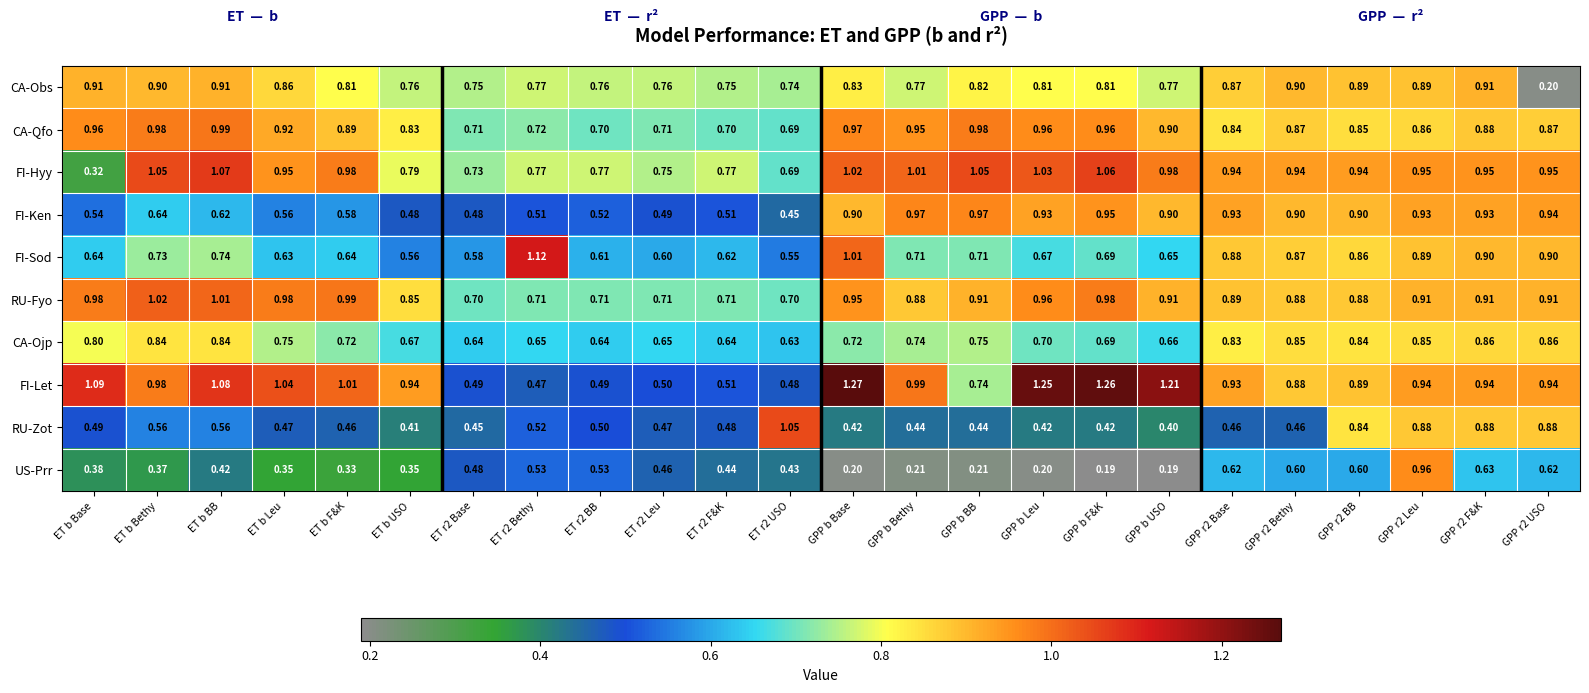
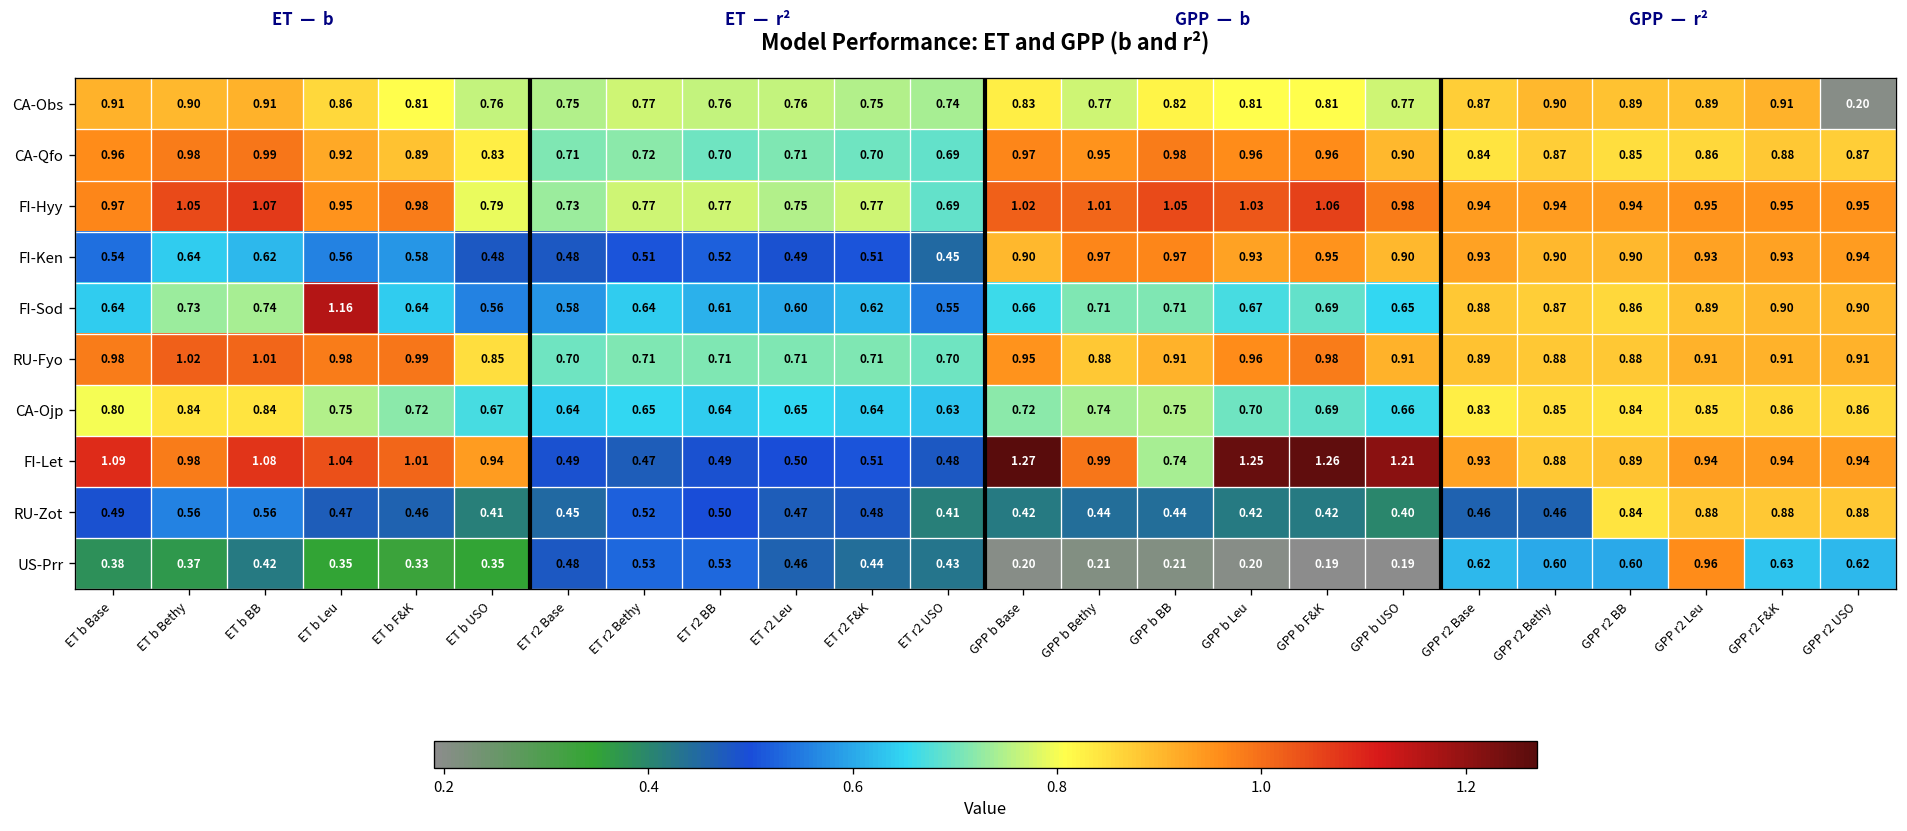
  {
    "FI-Hyy": {
-     "ET b Base": 0.32,
+     "ET b Base": 0.97,
      "ET b Bethy": 1.05,
      "ET b BB": 1.07,
      "ET b Leu": 0.95,
      "ET b F&K": 0.98,
      "ET b USO": 0.79,
      "ET r2 Base": 0.73,
      "ET r2 Bethy": 0.77,
      "ET r2 BB": 0.77,
      "ET r2 Leu": 0.75,
      "ET r2 F&K": 0.77,
      "ET r2 USO": 0.69,
      "GPP b Base": 1.02,
      "GPP b Bethy": 1.01,
      "GPP b BB": 1.05,
      "GPP b Leu": 1.03,
      "GPP b F&K": 1.06,
      "GPP b USO": 0.98,
      "GPP r2 Base": 0.94,
      "GPP r2 Bethy": 0.94,
      "GPP r2 BB": 0.94,
      "GPP r2 Leu": 0.95,
      "GPP r2 F&K": 0.95,
      "GPP r2 USO": 0.95
    },
    "FI-Sod": {
      "ET b Base": 0.64,
      "ET b Bethy": 0.73,
      "ET b BB": 0.74,
-     "ET b Leu": 0.63,
+     "ET b Leu": 1.16,
      "ET b F&K": 0.64,
      "ET b USO": 0.56,
      "ET r2 Base": 0.58,
-     "ET r2 Bethy": 1.12,
+     "ET r2 Bethy": 0.64,
      "ET r2 BB": 0.61,
      "ET r2 Leu": 0.60,
      "ET r2 F&K": 0.62,
      "ET r2 USO": 0.55,
-     "GPP b Base": 1.01,
+     "GPP b Base": 0.66,
      "GPP b Bethy": 0.71,
      "GPP b BB": 0.71,
      "GPP b Leu": 0.67,
      "GPP b F&K": 0.69,
      "GPP b USO": 0.65,
      "GPP r2 Base": 0.88,
      "GPP r2 Bethy": 0.87,
      "GPP r2 BB": 0.86,
      "GPP r2 Leu": 0.89,
      "GPP r2 F&K": 0.90,
      "GPP r2 USO": 0.90
    },
    "RU-Zot": {
      "ET b Base": 0.49,
      "ET b Bethy": 0.56,
      "ET b BB": 0.56,
      "ET b Leu": 0.47,
      "ET b F&K": 0.46,
      "ET b USO": 0.41,
      "ET r2 Base": 0.45,
      "ET r2 Bethy": 0.52,
      "ET r2 BB": 0.50,
      "ET r2 Leu": 0.47,
      "ET r2 F&K": 0.48,
-     "ET r2 USO": 1.05,
+     "ET r2 USO": 0.41,
      "GPP b Base": 0.42,
      "GPP b Bethy": 0.44,
      "GPP b BB": 0.44,
      "GPP b Leu": 0.42,
      "GPP b F&K": 0.42,
      "GPP b USO": 0.40,
      "GPP r2 Base": 0.46,
      "GPP r2 Bethy": 0.46,
      "GPP r2 BB": 0.84,
      "GPP r2 Leu": 0.88,
      "GPP r2 F&K": 0.88,
      "GPP r2 USO": 0.88
    }
  }
